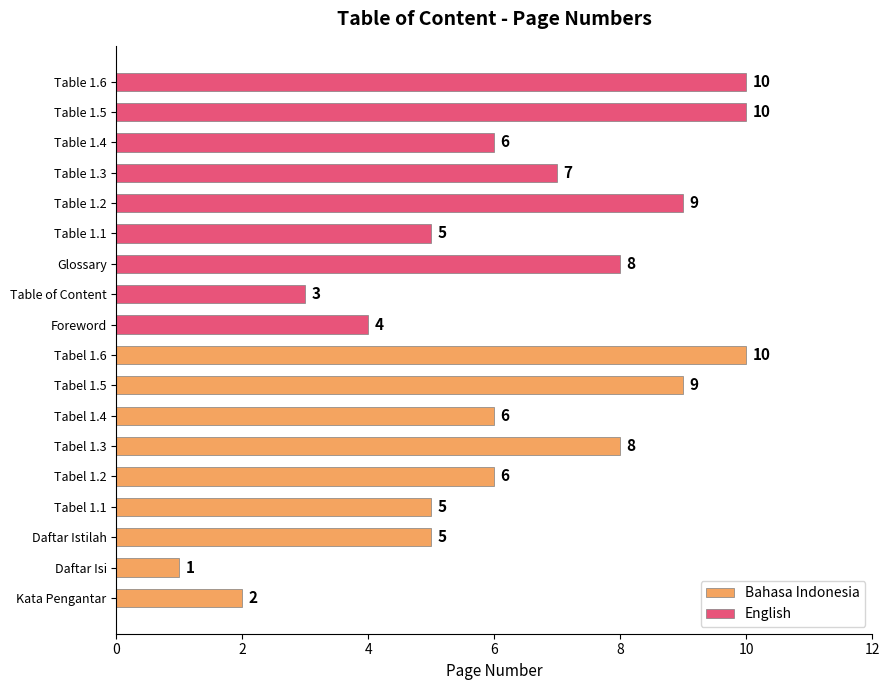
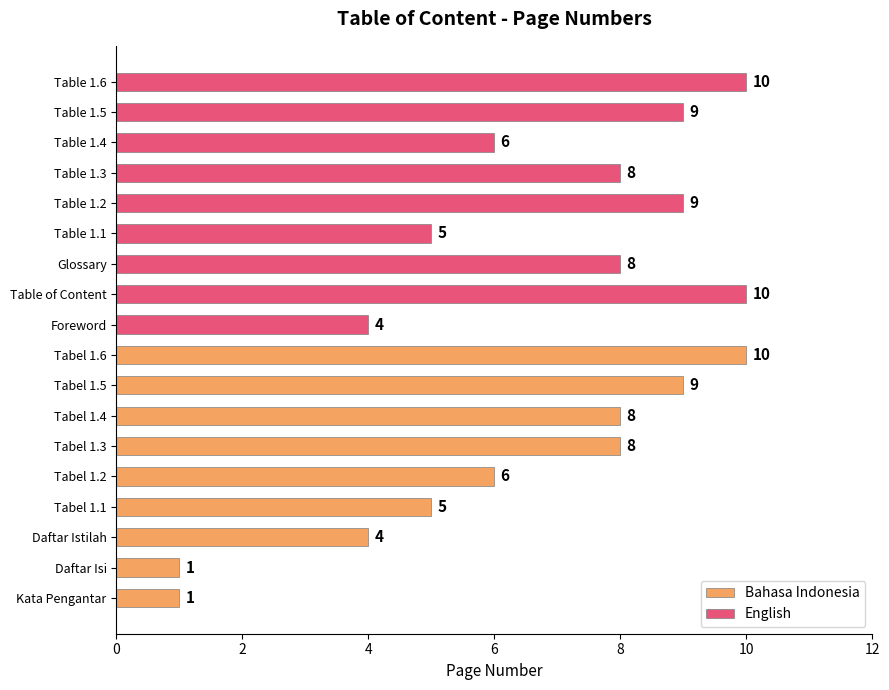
  {
    "Bahasa Indonesia": {
      "Tabel 1.6": 10,
      "Tabel 1.5": 9,
-     "Tabel 1.4": 6,
+     "Tabel 1.4": 8,
      "Tabel 1.3": 8,
      "Tabel 1.2": 6,
      "Tabel 1.1": 5,
-     "Daftar Istilah": 5,
+     "Daftar Istilah": 4,
      "Daftar Isi": 1,
-     "Kata Pengantar": 2
+     "Kata Pengantar": 1
    },
    "English": {
      "Table 1.6": 10,
-     "Table 1.5": 10,
+     "Table 1.5": 9,
      "Table 1.4": 6,
-     "Table 1.3": 7,
+     "Table 1.3": 8,
      "Table 1.2": 9,
      "Table 1.1": 5,
      "Glossary": 8,
-     "Table of Content": 3,
+     "Table of Content": 10,
      "Foreword": 4
    }
  }
